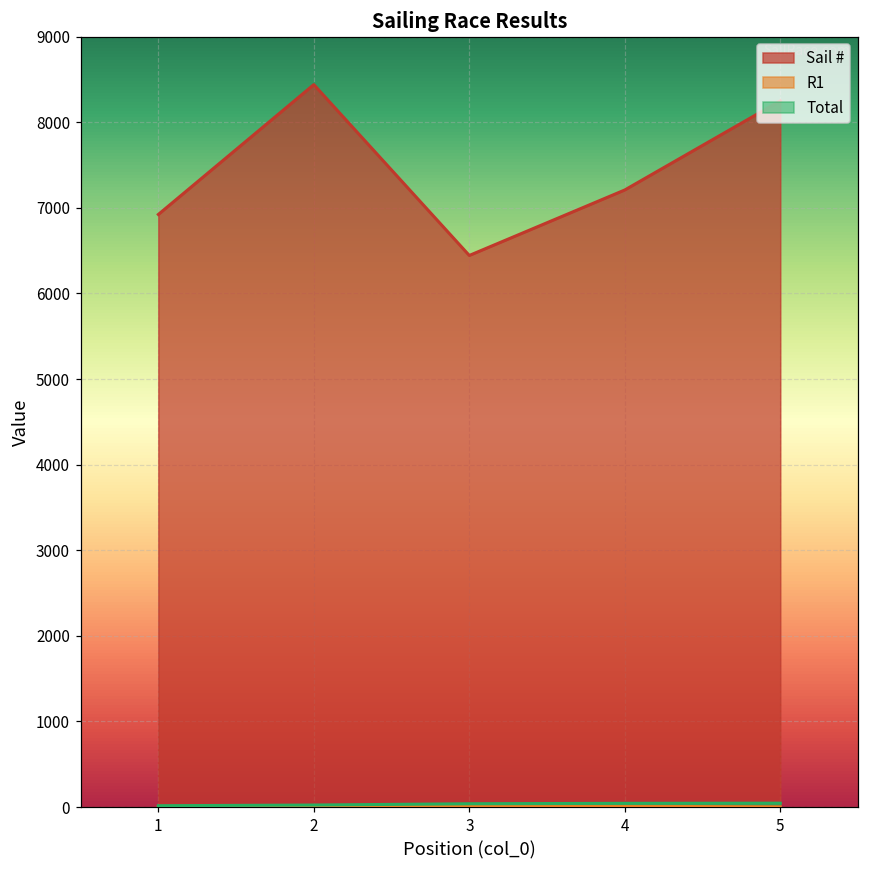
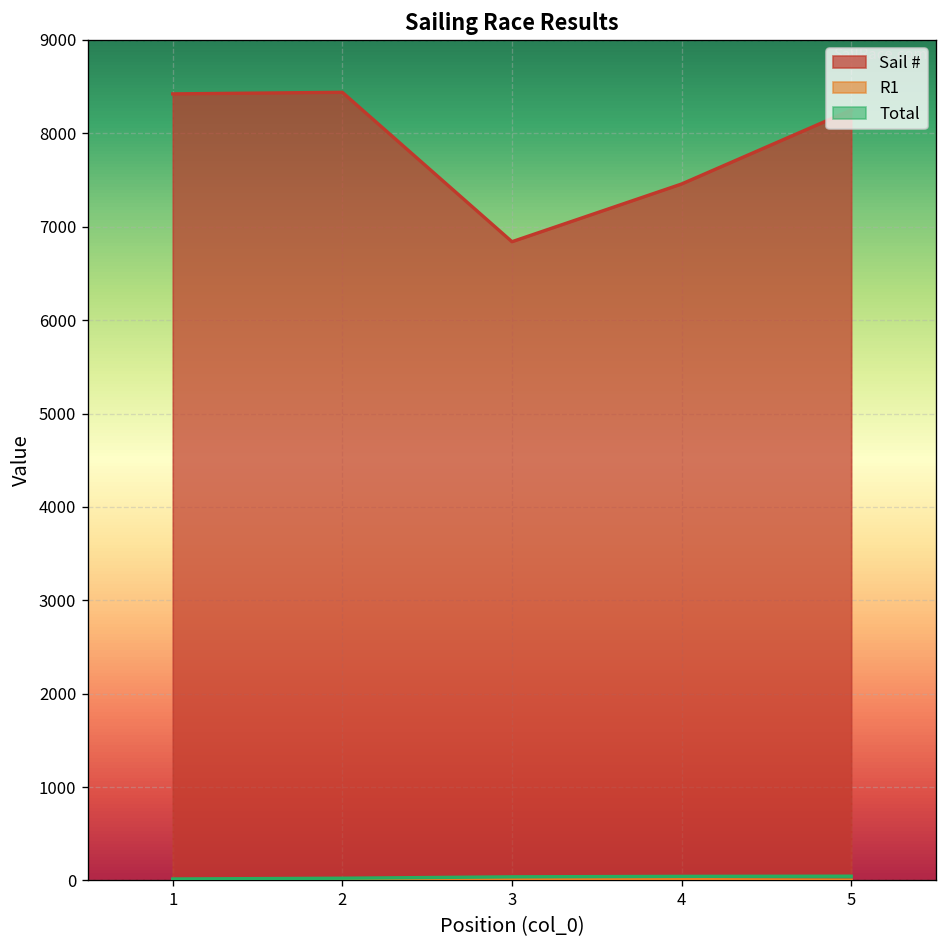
  {
    "Sail #": {
-     "1": 6900,
+     "1": 8400,
      "2": 8400,
-     "3": 6400,
-     "4": 7200
+     "3": 6800,
+     "4": 7500
    },
    "R1": {
      "4": 0,
      "5": 0
    },
    "Total": {
      "4": 0,
      "5": 0
    }
  }
